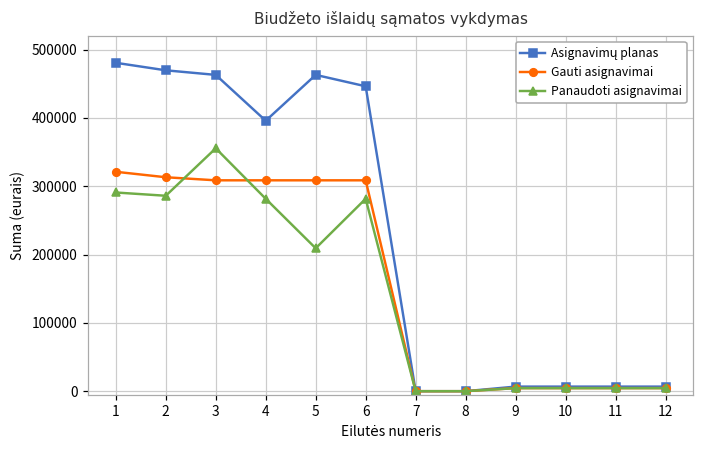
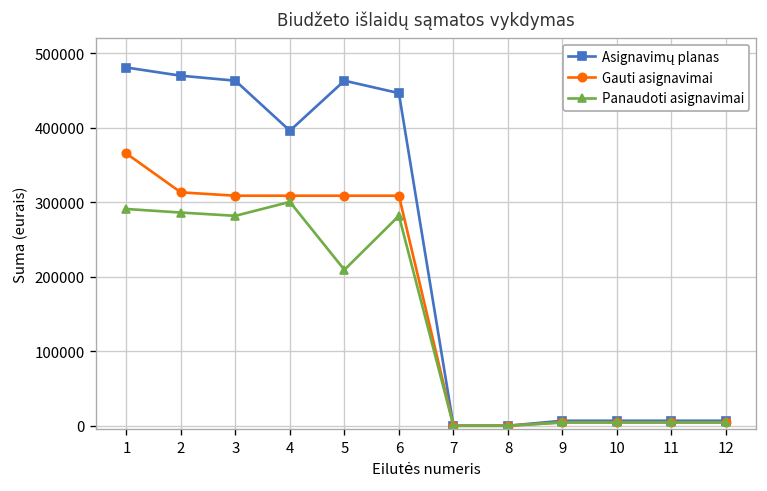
  {
    "Asignavimų planas": {
      "1": 480000,
      "2": 470000,
      "3": 460000,
      "4": 400000,
      "5": 460000,
      "6": 450000
    },
    "Gauti asignavimai": {
-     "1": 320000,
+     "1": 370000,
      "2": 310000,
      "3": 310000,
      "4": 310000,
      "5": 310000,
      "6": 310000
    },
    "Panaudoti asignavimai": {
      "1": 290000,
      "2": 290000,
-     "3": 360000,
-     "4": 280000,
+     "3": 280000,
+     "4": 300000,
      "5": 210000,
      "6": 280000
    }
  }
